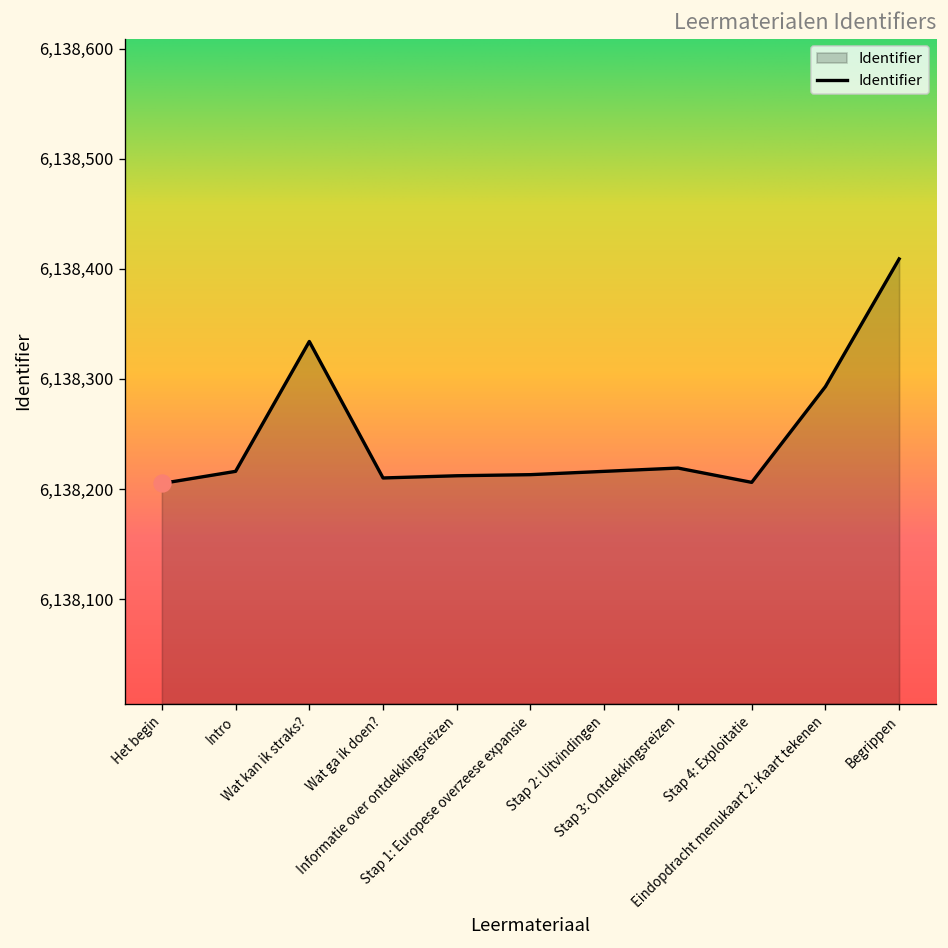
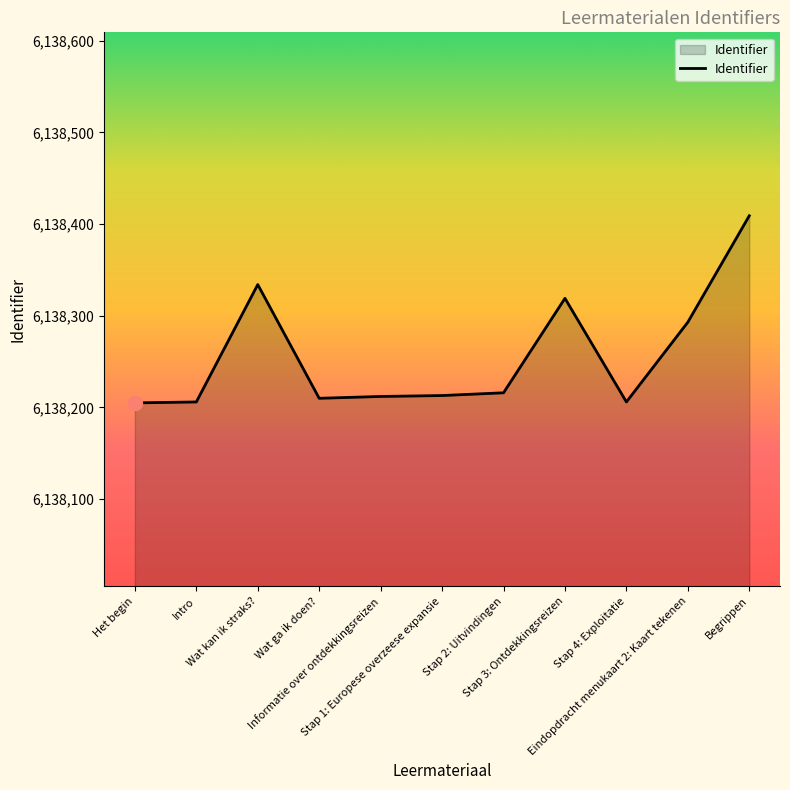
  {
    "Identifier": {
-     "Intro": "6,138,220",
+     "Intro": "6,138,210",
      "Wat kan ik straks?": "6,138,330",
      "Wat ga ik doen?": "6,138,210",
      "Informatie over ontdekkingsreizen": "6,138,210",
      "Stap 1: Europese overzeese expansie": "6,138,210",
      "Stap 2: Uitvindingen": "6,138,220",
-     "Stap 3: Ontdekkingsreizen": "6,138,220",
+     "Stap 3: Ontdekkingsreizen": "6,138,320",
      "Stap 4: Exploitatie": "6,138,210",
      "Eindopdracht menukaart 2: Kaart tekenen": "6,138,290",
      "Begrippen": "6,138,410"
    }
  }
